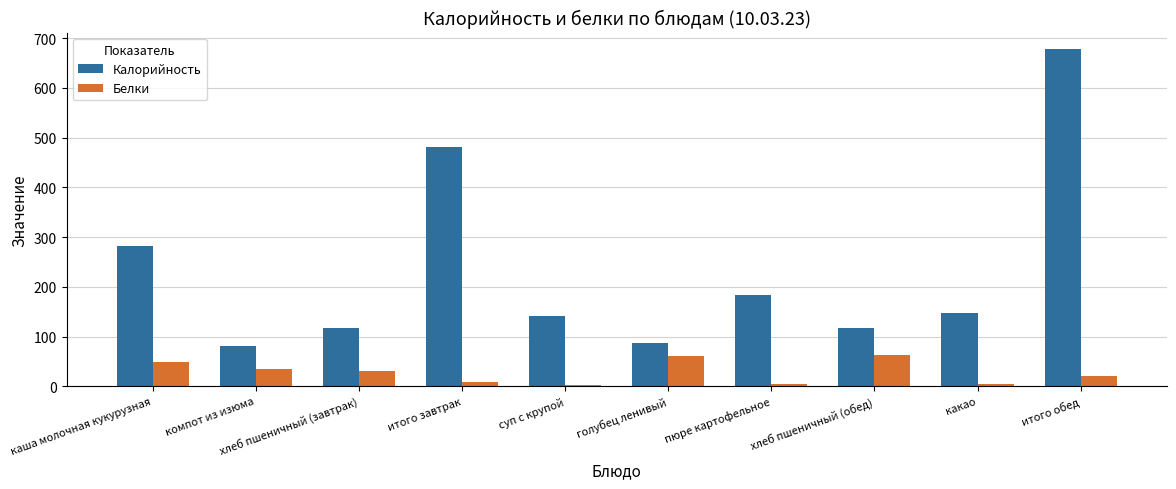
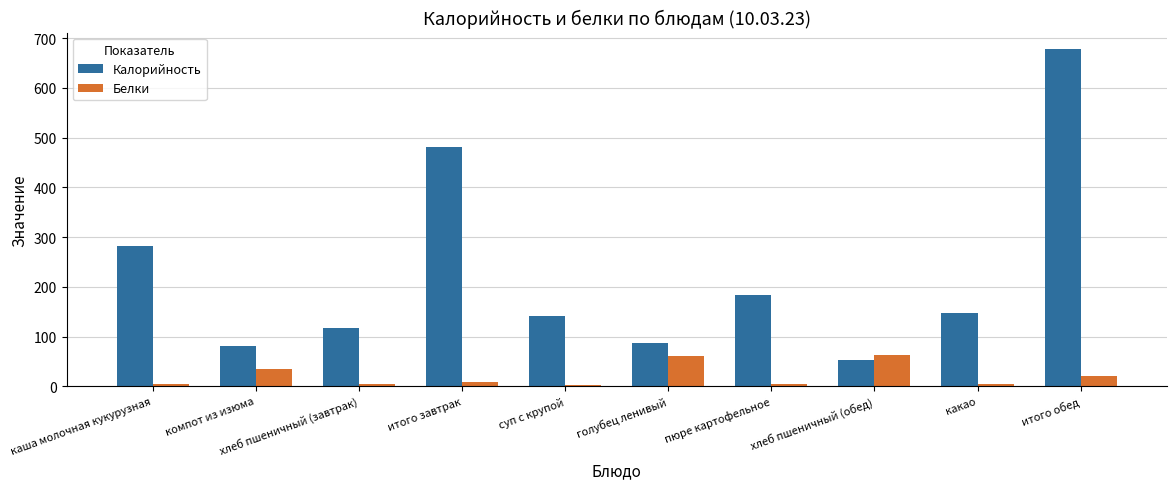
  {
    "Калорийность": {
      "каша молочная кукурузная": 280,
      "компот из изюма": 80,
      "хлеб пшеничный (завтрак)": 120,
      "итого завтрак": 480,
      "суп с крупой": 140,
      "голубец ленивый": 90,
      "пюре картофельное": 180,
-     "хлеб пшеничный (обед)": 120,
+     "хлеб пшеничный (обед)": 50,
      "какао": 150,
      "итого обед": 680
    },
    "Белки": {
-     "каша молочная кукурузная": 50,
+     "каша молочная кукурузная": 10,
      "компот из изюма": 30,
-     "хлеб пшеничный (завтрак)": 30,
+     "хлеб пшеничный (завтрак)": 0,
      "итого завтрак": 10,
      "голубец ленивый": 60,
      "хлеб пшеничный (обед)": 60,
      "итого обед": 20
    }
  }
